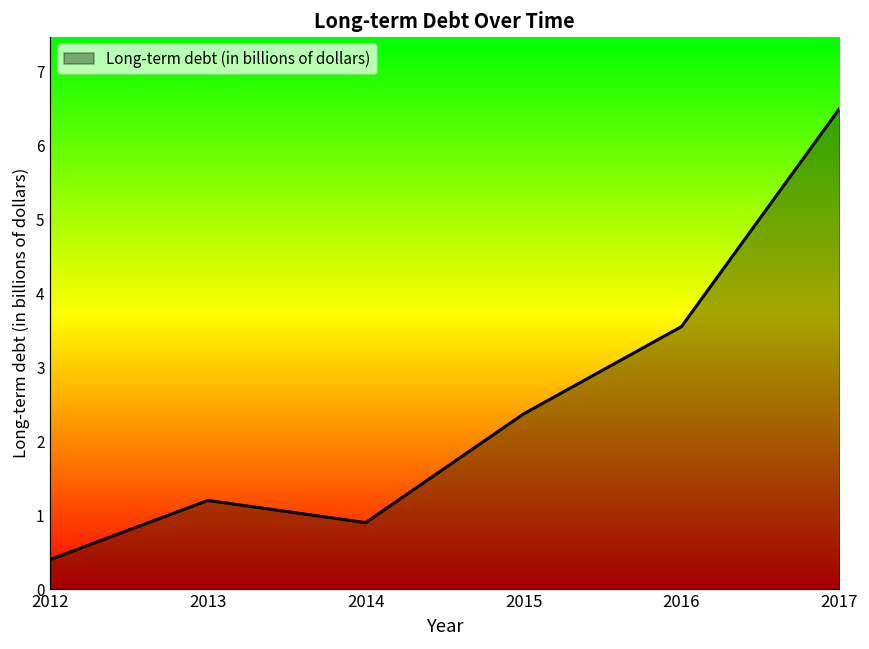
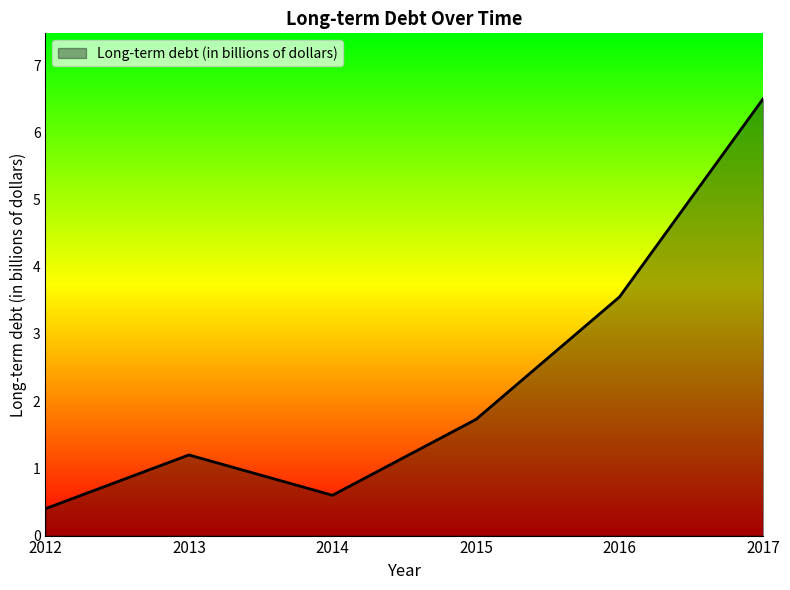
  {
    "2012": 0.4,
    "2013": 1.2,
-   "2014": 0.9,
-   "2015": 2.4,
+   "2014": 0.6,
+   "2015": 1.7,
    "2016": 3.6,
    "2017": 6.5
  }
